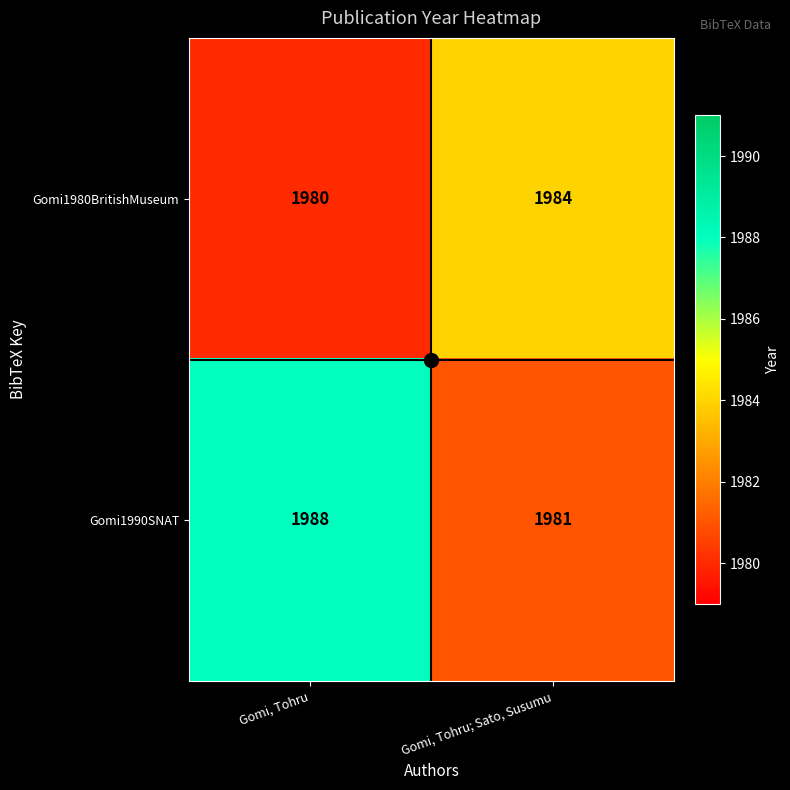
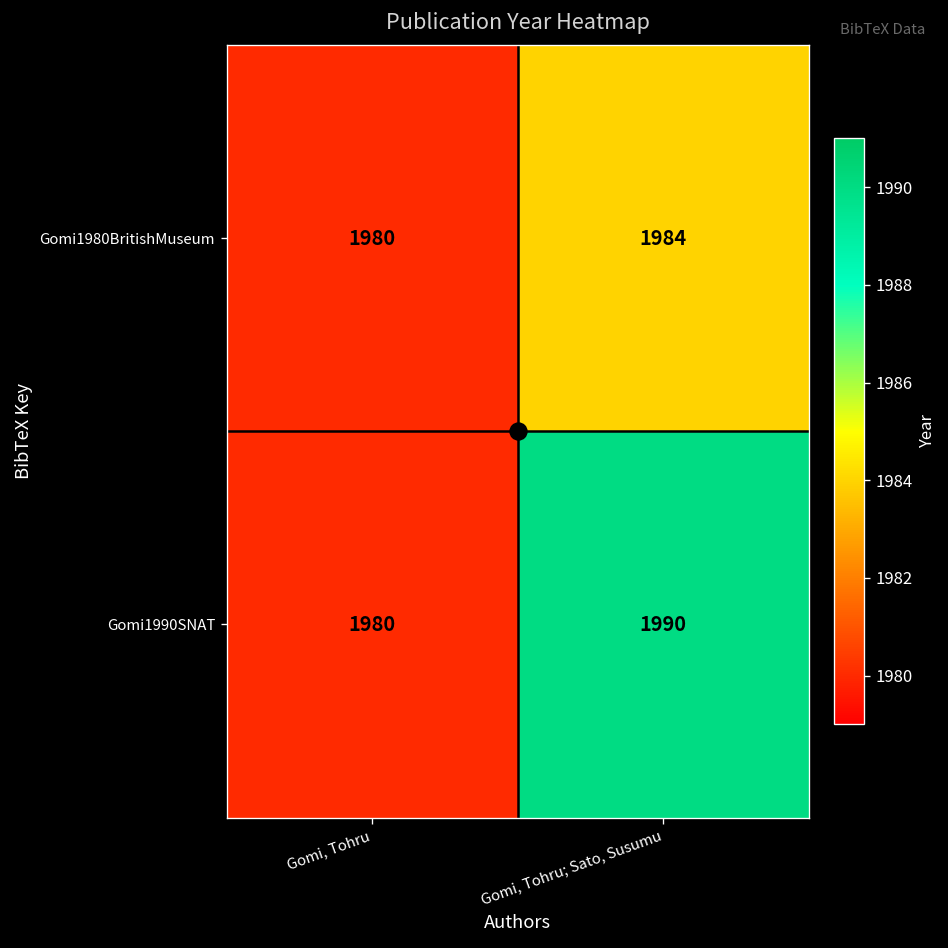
  {
    "Gomi1980BritishMuseum": {
      "Gomi, Tohru": 1980,
      "Gomi, Tohru; Sato, Susumu": 1984
    },
    "Gomi1990SNAT": {
-     "Gomi, Tohru": 1988,
-     "Gomi, Tohru; Sato, Susumu": 1981
+     "Gomi, Tohru": 1980,
+     "Gomi, Tohru; Sato, Susumu": 1990
    }
  }
